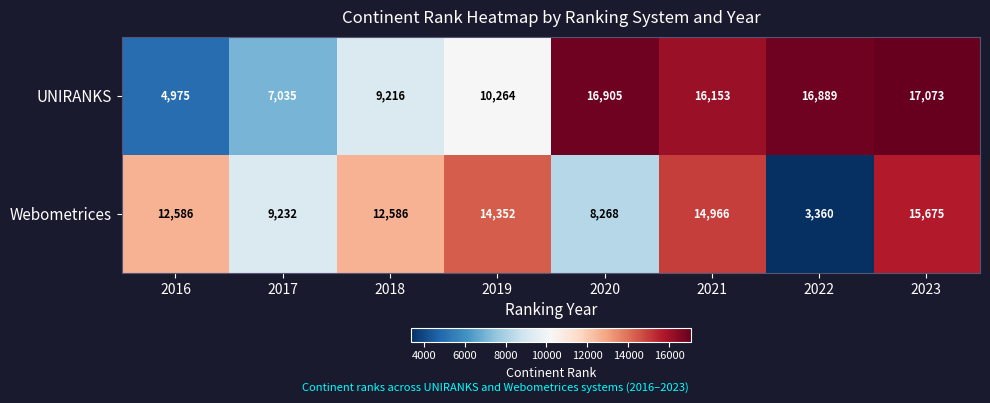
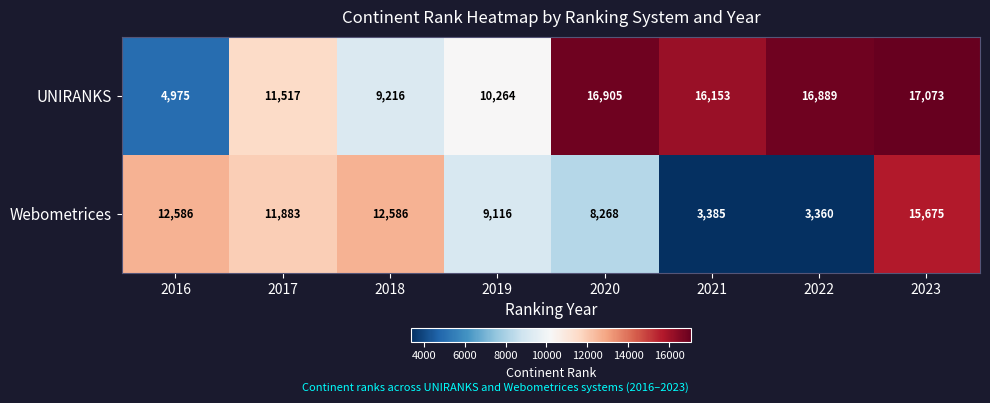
  {
    "UNIRANKS": {
      "2016": "4,975",
-     "2017": "7,035",
+     "2017": "11,517",
      "2018": "9,216",
      "2019": "10,264",
      "2020": "16,905",
      "2021": "16,153",
      "2022": "16,889",
      "2023": "17,073"
    },
    "Webometrices": {
      "2016": "12,586",
-     "2017": "9,232",
+     "2017": "11,883",
      "2018": "12,586",
-     "2019": "14,352",
+     "2019": "9,116",
      "2020": "8,268",
-     "2021": "14,966",
+     "2021": "3,385",
      "2022": "3,360",
      "2023": "15,675"
    }
  }
